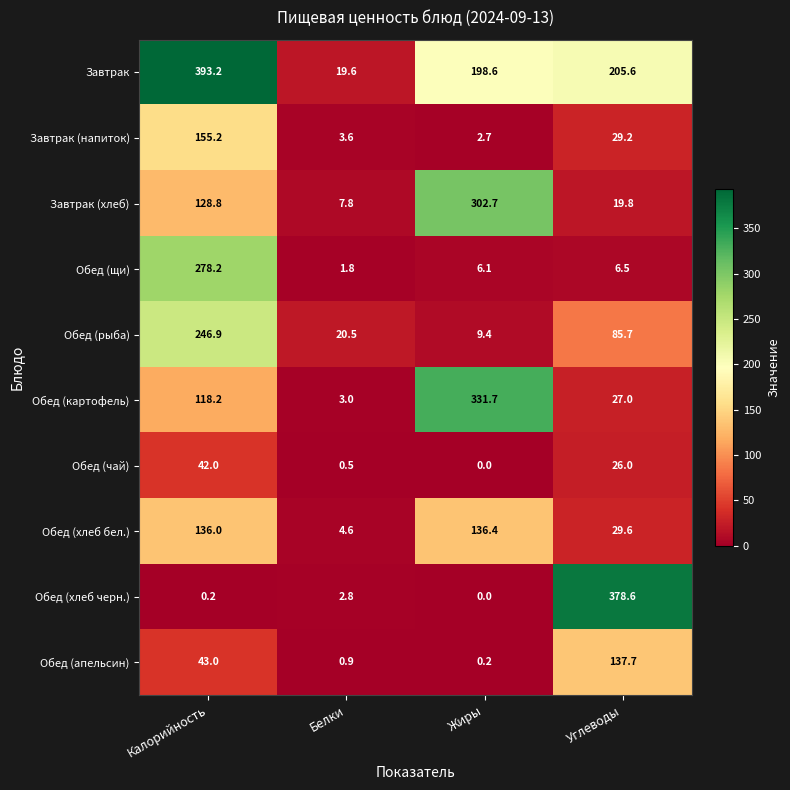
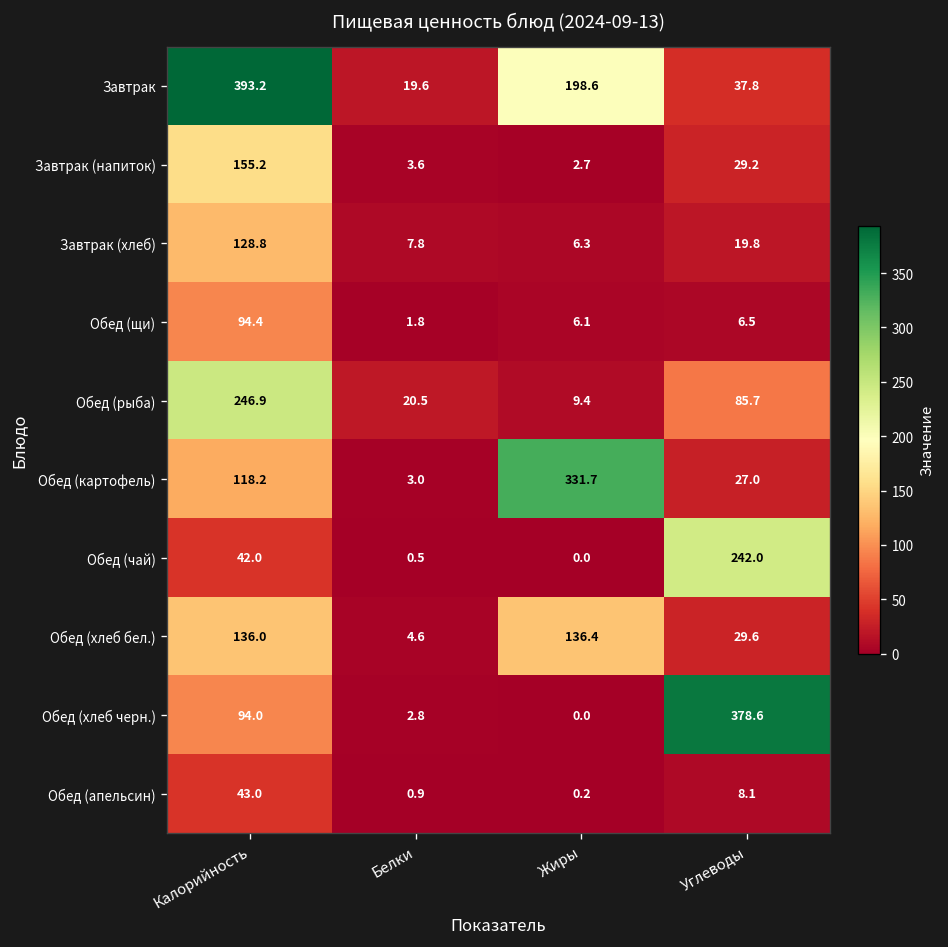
  {
    "Завтрак": {
      "Калорийность": 393.2,
      "Белки": 19.6,
      "Жиры": 198.6,
-     "Углеводы": 205.6
+     "Углеводы": 37.8
    },
    "Завтрак (напиток)": {
      "Калорийность": 155.2,
      "Белки": 3.6,
      "Жиры": 2.7,
      "Углеводы": 29.2
    },
    "Завтрак (хлеб)": {
      "Калорийность": 128.8,
      "Белки": 7.8,
-     "Жиры": 302.7,
+     "Жиры": 6.3,
      "Углеводы": 19.8
    },
    "Обед (щи)": {
-     "Калорийность": 278.2,
+     "Калорийность": 94.4,
      "Белки": 1.8,
      "Жиры": 6.1,
      "Углеводы": 6.5
    },
    "Обед (рыба)": {
      "Калорийность": 246.9,
      "Белки": 20.5,
      "Жиры": 9.4,
      "Углеводы": 85.7
    },
    "Обед (картофель)": {
      "Калорийность": 118.2,
      "Белки": 3.0,
      "Жиры": 331.7,
      "Углеводы": 27.0
    },
    "Обед (чай)": {
      "Калорийность": 42.0,
      "Белки": 0.5,
      "Жиры": 0.0,
-     "Углеводы": 26.0
+     "Углеводы": 242.0
    },
    "Обед (хлеб бел.)": {
      "Калорийность": 136.0,
      "Белки": 4.6,
      "Жиры": 136.4,
      "Углеводы": 29.6
    },
    "Обед (хлеб черн.)": {
-     "Калорийность": 0.2,
+     "Калорийность": 94.0,
      "Белки": 2.8,
      "Жиры": 0.0,
      "Углеводы": 378.6
    },
    "Обед (апельсин)": {
      "Калорийность": 43.0,
      "Белки": 0.9,
      "Жиры": 0.2,
-     "Углеводы": 137.7
+     "Углеводы": 8.1
    }
  }
